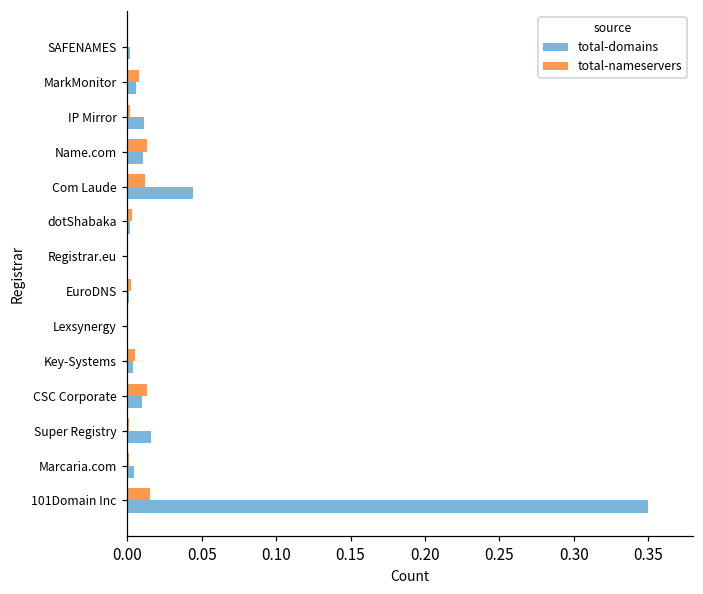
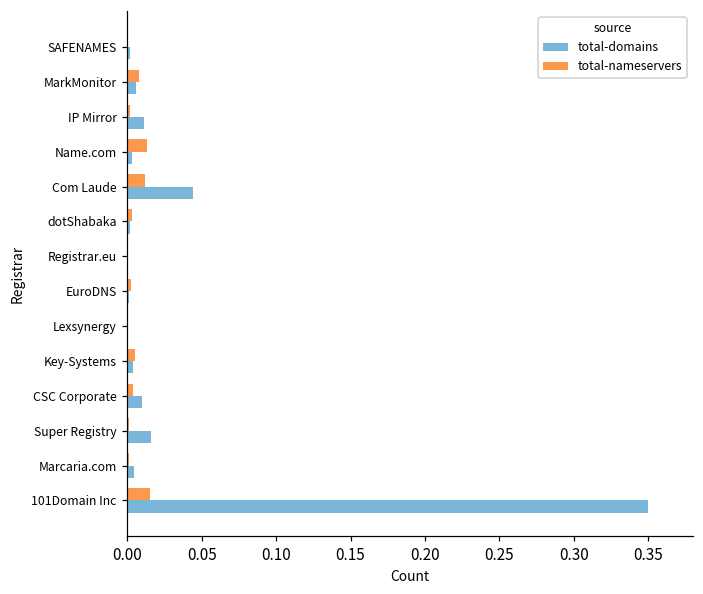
  {
    "total-domains": {
      "MarkMonitor": 0.006,
      "IP Mirror": 0.012,
-     "Name.com": 0.010,
+     "Name.com": 0.003,
      "Com Laude": 0.044,
      "dotShabaka": 0.002,
      "Key-Systems": 0.004,
      "CSC Corporate": 0.010,
      "Super Registry": 0.016,
      "Marcaria.com": 0.005,
      "101Domain Inc": 0.350
    },
    "total-nameservers": {
      "MarkMonitor": 0.008,
      "IP Mirror": 0.002,
      "Name.com": 0.013,
      "Com Laude": 0.012,
      "dotShabaka": 0.003,
      "EuroDNS": 0.002,
      "Key-Systems": 0.005,
-     "CSC Corporate": 0.013,
+     "CSC Corporate": 0.004,
      "101Domain Inc": 0.015
    }
  }
